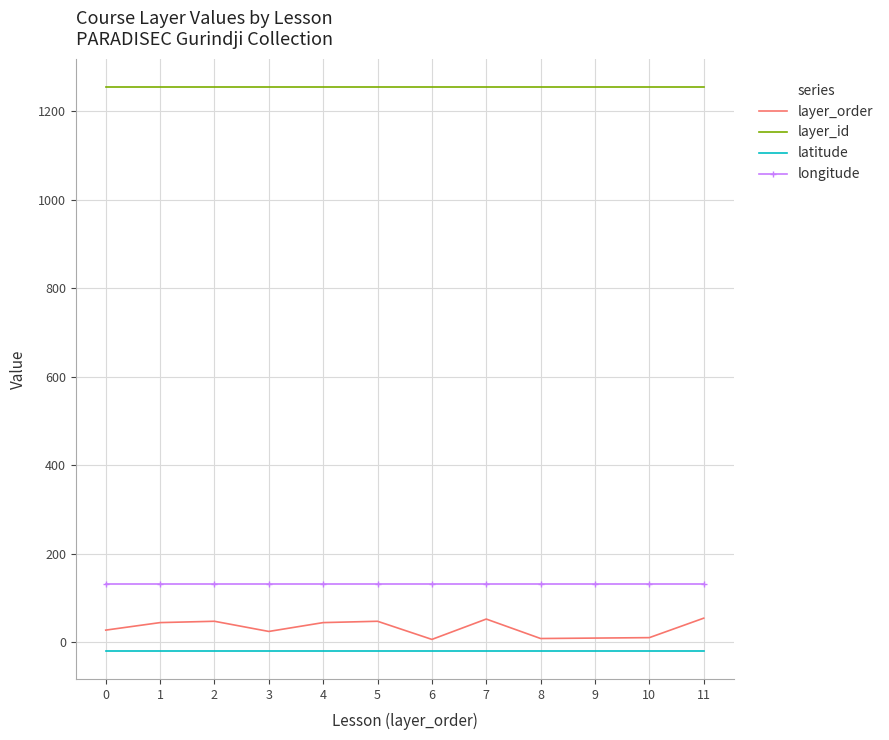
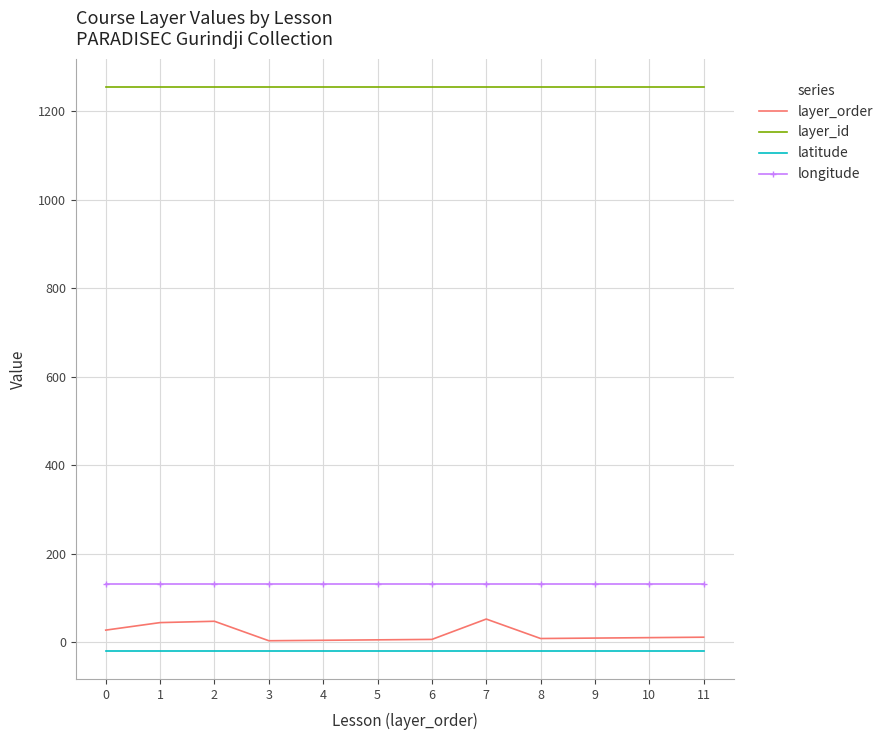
  {
    "layer_order": {
      "0": 30,
      "1": 40,
      "2": 50,
-     "3": 20,
-     "4": 40,
-     "5": 50,
+     "3": 0,
+     "4": 0,
+     "5": 10,
      "6": 10,
      "7": 50,
      "8": 10,
      "9": 10,
      "10": 10,
-     "11": 50
+     "11": 10
    },
    "layer_id": {
      "0": 1260,
      "1": 1260,
      "2": 1260,
      "3": 1260,
      "4": 1260,
      "5": 1260,
      "6": 1260,
      "7": 1260,
      "8": 1260,
      "9": 1260,
      "10": 1260,
      "11": 1260
    },
    "latitude": {
      "0": -20,
      "1": -20,
      "2": -20,
      "3": -20,
      "4": -20,
      "5": -20,
      "6": -20,
      "7": -20,
      "8": -20,
      "9": -20,
      "10": -20,
      "11": -20
    },
    "longitude": {
      "0": 130,
      "1": 130,
      "2": 130,
      "3": 130,
      "4": 130,
      "5": 130,
      "6": 130,
      "7": 130,
      "8": 130,
      "9": 130,
      "10": 130,
      "11": 130
    }
  }
